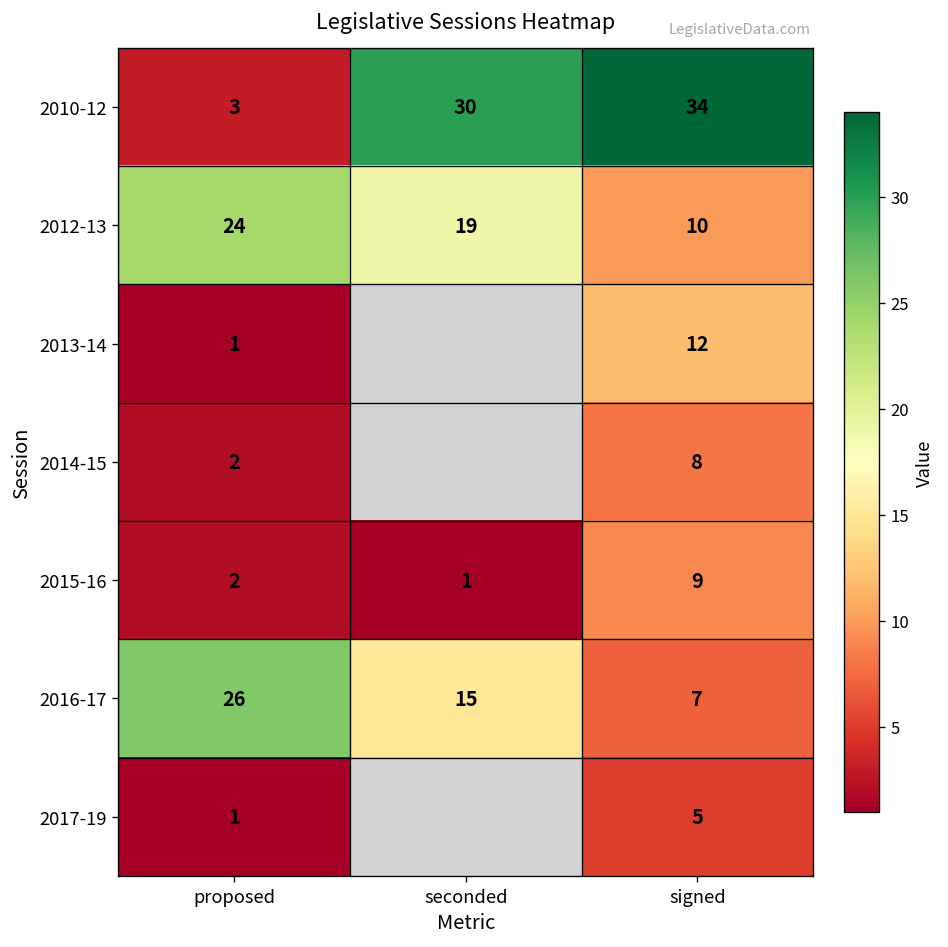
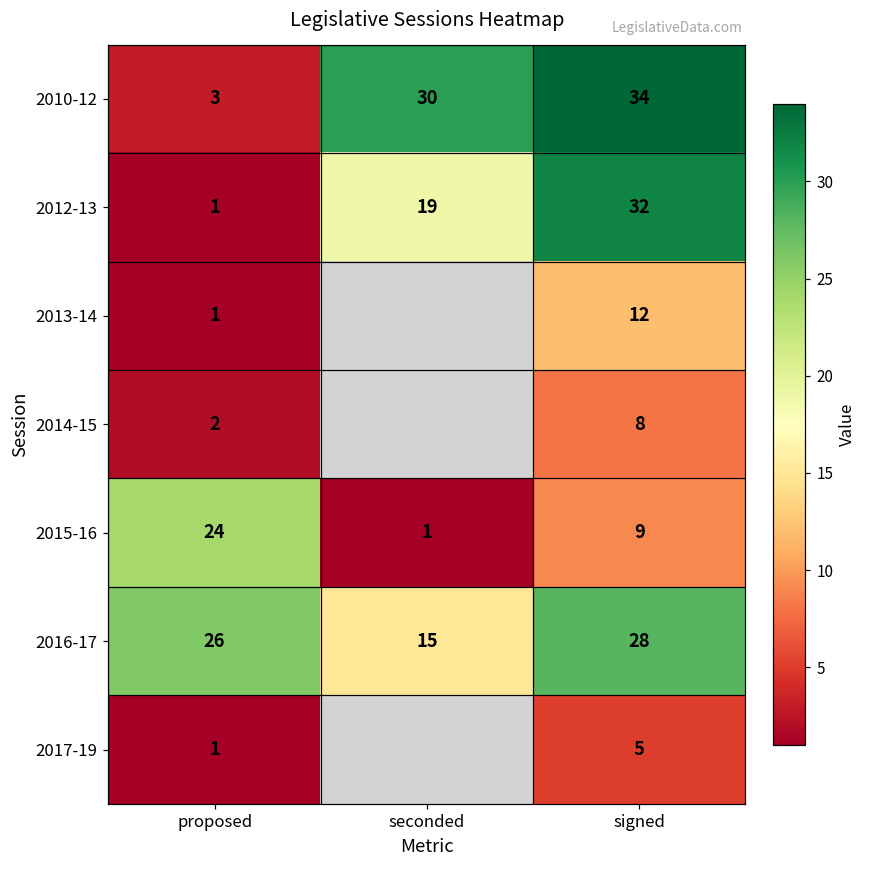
  {
    "2010-12": {
      "proposed": 3,
      "seconded": 30,
      "signed": 34
    },
    "2012-13": {
-     "proposed": 24,
+     "proposed": 1,
      "seconded": 19,
-     "signed": 10
+     "signed": 32
    },
    "2013-14": {
      "proposed": 1,
      "signed": 12
    },
    "2014-15": {
      "proposed": 2,
      "signed": 8
    },
    "2015-16": {
-     "proposed": 2,
+     "proposed": 24,
      "seconded": 1,
      "signed": 9
    },
    "2016-17": {
      "proposed": 26,
      "seconded": 15,
-     "signed": 7
+     "signed": 28
    },
    "2017-19": {
      "proposed": 1,
      "signed": 5
    }
  }
